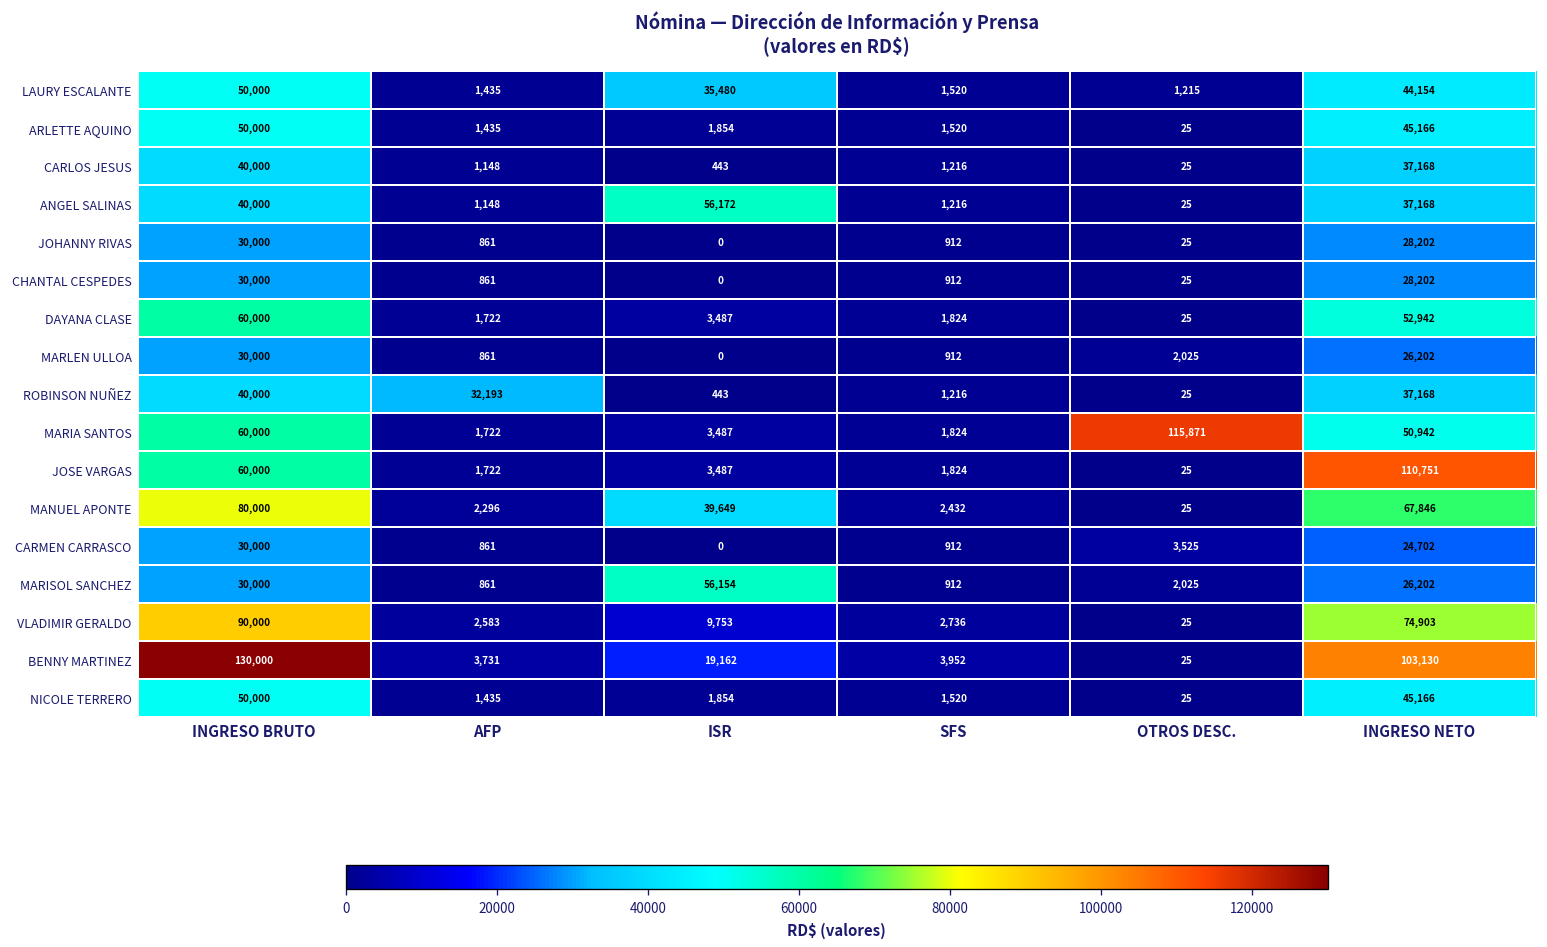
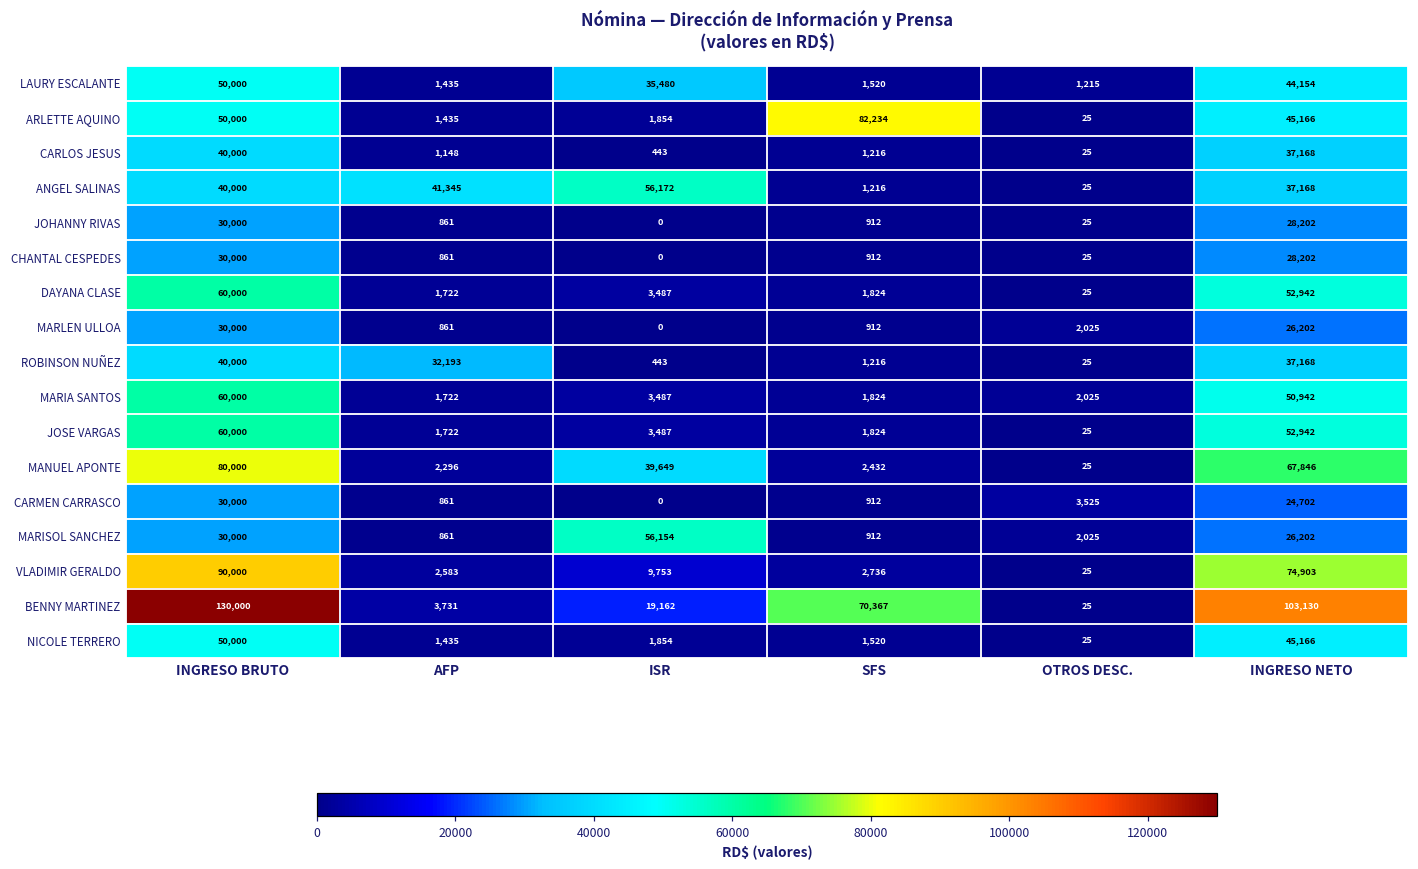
  {
    "LAURY ESCALANTE": {
      "INGRESO BRUTO": "50,000",
      "AFP": "1,435",
      "ISR": "35,480",
      "SFS": "1,520",
      "OTROS DESC.": "1,215",
      "INGRESO NETO": "44,154"
    },
    "ARLETTE AQUINO": {
      "INGRESO BRUTO": "50,000",
      "AFP": "1,435",
      "ISR": "1,854",
-     "SFS": "1,520",
+     "SFS": "82,234",
      "OTROS DESC.": "25",
      "INGRESO NETO": "45,166"
    },
    "CARLOS JESUS": {
      "INGRESO BRUTO": "40,000",
      "AFP": "1,148",
      "ISR": "443",
      "SFS": "1,216",
      "OTROS DESC.": "25",
      "INGRESO NETO": "37,168"
    },
    "ANGEL SALINAS": {
      "INGRESO BRUTO": "40,000",
-     "AFP": "1,148",
+     "AFP": "41,345",
      "ISR": "56,172",
      "SFS": "1,216",
      "OTROS DESC.": "25",
      "INGRESO NETO": "37,168"
    },
    "JOHANNY RIVAS": {
      "INGRESO BRUTO": "30,000",
      "AFP": "861",
      "ISR": "0",
      "SFS": "912",
      "OTROS DESC.": "25",
      "INGRESO NETO": "28,202"
    },
    "CHANTAL CESPEDES": {
      "INGRESO BRUTO": "30,000",
      "AFP": "861",
      "ISR": "0",
      "SFS": "912",
      "OTROS DESC.": "25",
      "INGRESO NETO": "28,202"
    },
    "DAYANA CLASE": {
      "INGRESO BRUTO": "60,000",
      "AFP": "1,722",
      "ISR": "3,487",
      "SFS": "1,824",
      "OTROS DESC.": "25",
      "INGRESO NETO": "52,942"
    },
    "MARLEN ULLOA": {
      "INGRESO BRUTO": "30,000",
      "AFP": "861",
      "ISR": "0",
      "SFS": "912",
      "OTROS DESC.": "2,025",
      "INGRESO NETO": "26,202"
    },
    "ROBINSON NUÑEZ": {
      "INGRESO BRUTO": "40,000",
      "AFP": "32,193",
      "ISR": "443",
      "SFS": "1,216",
      "OTROS DESC.": "25",
      "INGRESO NETO": "37,168"
    },
    "MARIA SANTOS": {
      "INGRESO BRUTO": "60,000",
      "AFP": "1,722",
      "ISR": "3,487",
      "SFS": "1,824",
-     "OTROS DESC.": "115,871",
+     "OTROS DESC.": "2,025",
      "INGRESO NETO": "50,942"
    },
    "JOSE VARGAS": {
      "INGRESO BRUTO": "60,000",
      "AFP": "1,722",
      "ISR": "3,487",
      "SFS": "1,824",
      "OTROS DESC.": "25",
-     "INGRESO NETO": "110,751"
+     "INGRESO NETO": "52,942"
    },
    "MANUEL APONTE": {
      "INGRESO BRUTO": "80,000",
      "AFP": "2,296",
      "ISR": "39,649",
      "SFS": "2,432",
      "OTROS DESC.": "25",
      "INGRESO NETO": "67,846"
    },
    "CARMEN CARRASCO": {
      "INGRESO BRUTO": "30,000",
      "AFP": "861",
      "ISR": "0",
      "SFS": "912",
      "OTROS DESC.": "3,525",
      "INGRESO NETO": "24,702"
    },
    "MARISOL SANCHEZ": {
      "INGRESO BRUTO": "30,000",
      "AFP": "861",
      "ISR": "56,154",
      "SFS": "912",
      "OTROS DESC.": "2,025",
      "INGRESO NETO": "26,202"
    },
    "VLADIMIR GERALDO": {
      "INGRESO BRUTO": "90,000",
      "AFP": "2,583",
      "ISR": "9,753",
      "SFS": "2,736",
      "OTROS DESC.": "25",
      "INGRESO NETO": "74,903"
    },
    "BENNY MARTINEZ": {
      "INGRESO BRUTO": "130,000",
      "AFP": "3,731",
      "ISR": "19,162",
-     "SFS": "3,952",
+     "SFS": "70,367",
      "OTROS DESC.": "25",
      "INGRESO NETO": "103,130"
    },
    "NICOLE TERRERO": {
      "INGRESO BRUTO": "50,000",
      "AFP": "1,435",
      "ISR": "1,854",
      "SFS": "1,520",
      "OTROS DESC.": "25",
      "INGRESO NETO": "45,166"
    }
  }
